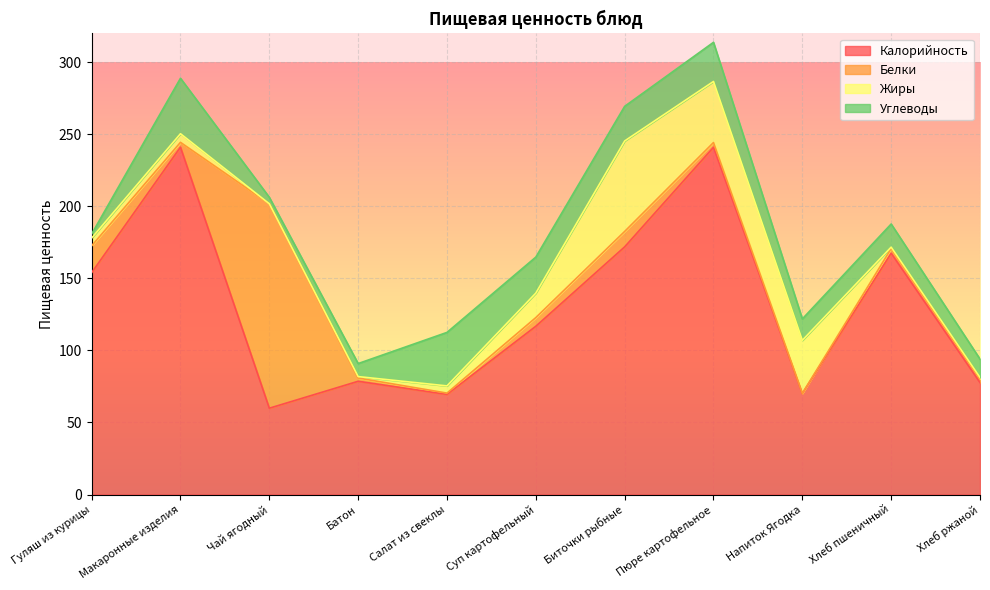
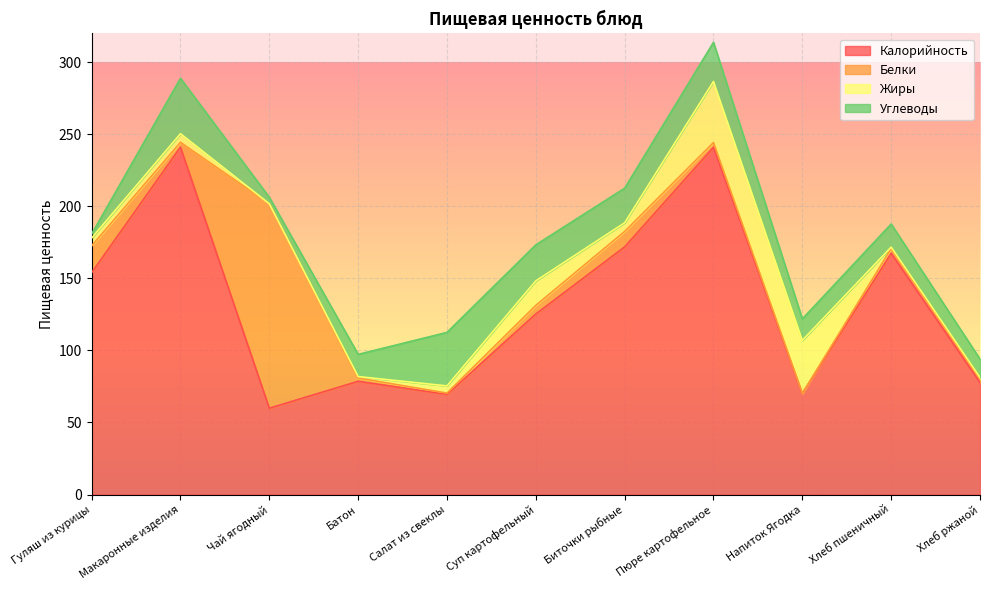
  {
    "Калорийность": {
      "Гуляш из курицы": 154,
      "Макаронные изделия": 241,
      "Чай ягодный": 60,
      "Батон": 79,
-     "Суп картофельный": 117,
+     "Суп картофельный": 125,
      "Биточки рыбные": 172,
      "Пюре картофельное": 241,
      "Хлеб пшеничный": 168,
      "Хлеб ржаной": 78
    },
    "Белки": {
      "Гуляш из курицы": 19,
      "Макаронные изделия": 3,
      "Суп картофельный": 6,
      "Биточки рыбные": 11,
      "Пюре картофельное": 3
    },
    "Жиры": {
      "Гуляш из курицы": 5,
      "Макаронные изделия": 6,
      "Салат из свеклы": 5,
      "Суп картофельный": 17,
-     "Биточки рыбные": 63,
+     "Биточки рыбные": 6,
      "Пюре картофельное": 42,
      "Напиток Ягодка": 37
    },
    "Углеводы": {
      "Гуляш из курицы": 3,
      "Макаронные изделия": 38,
      "Чай ягодный": 5,
-     "Батон": 9,
+     "Батон": 15,
      "Салат из свеклы": 37,
      "Суп картофельный": 25,
      "Биточки рыбные": 24,
      "Пюре картофельное": 27,
      "Напиток Ягодка": 15,
      "Хлеб пшеничный": 16,
      "Хлеб ржаной": 13
    }
  }
